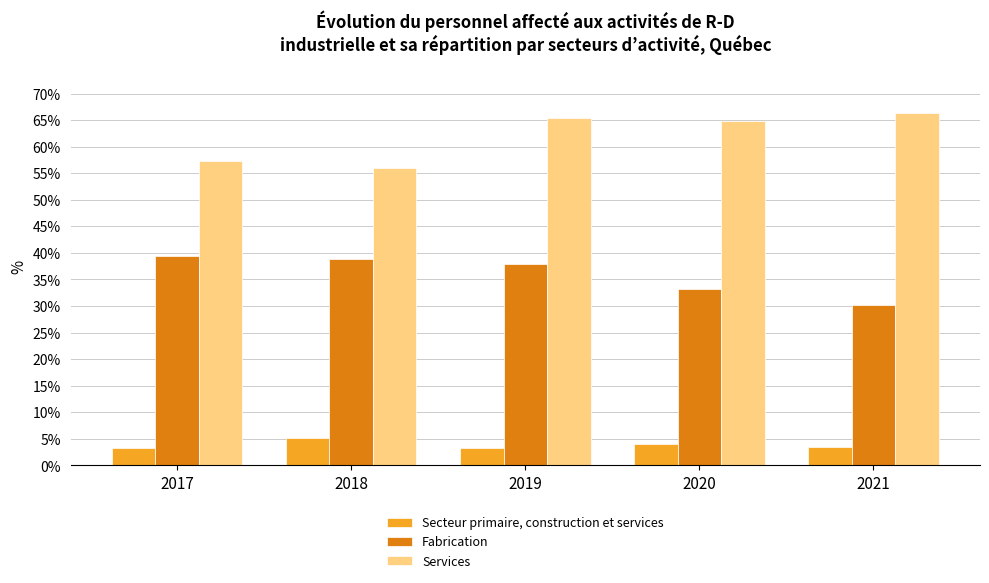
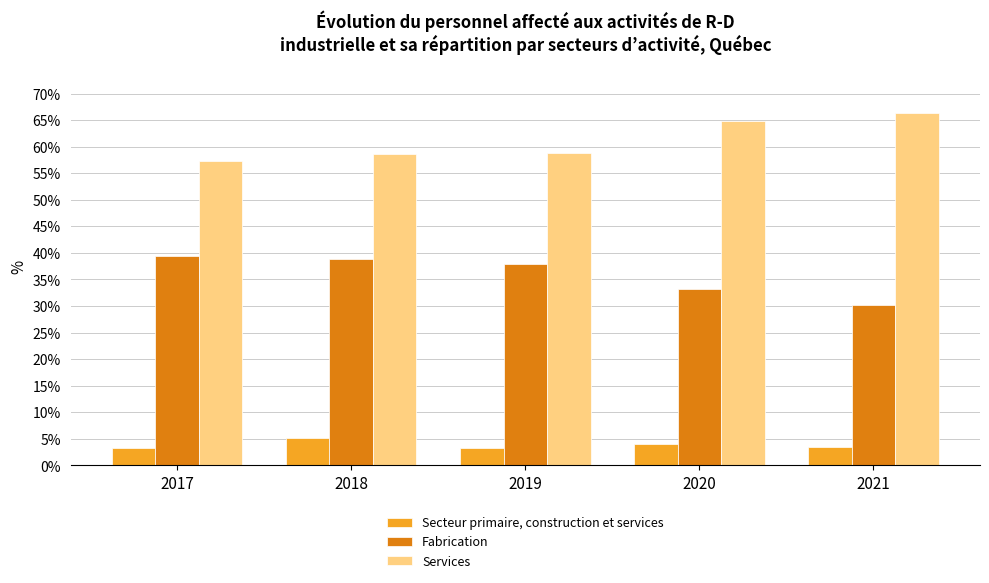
  {
    "Services": {
      "2017": "57%",
-     "2018": "56%",
-     "2019": "65%",
+     "2018": "59%",
+     "2019": "59%",
      "2020": "65%",
      "2021": "66%"
    }
  }
